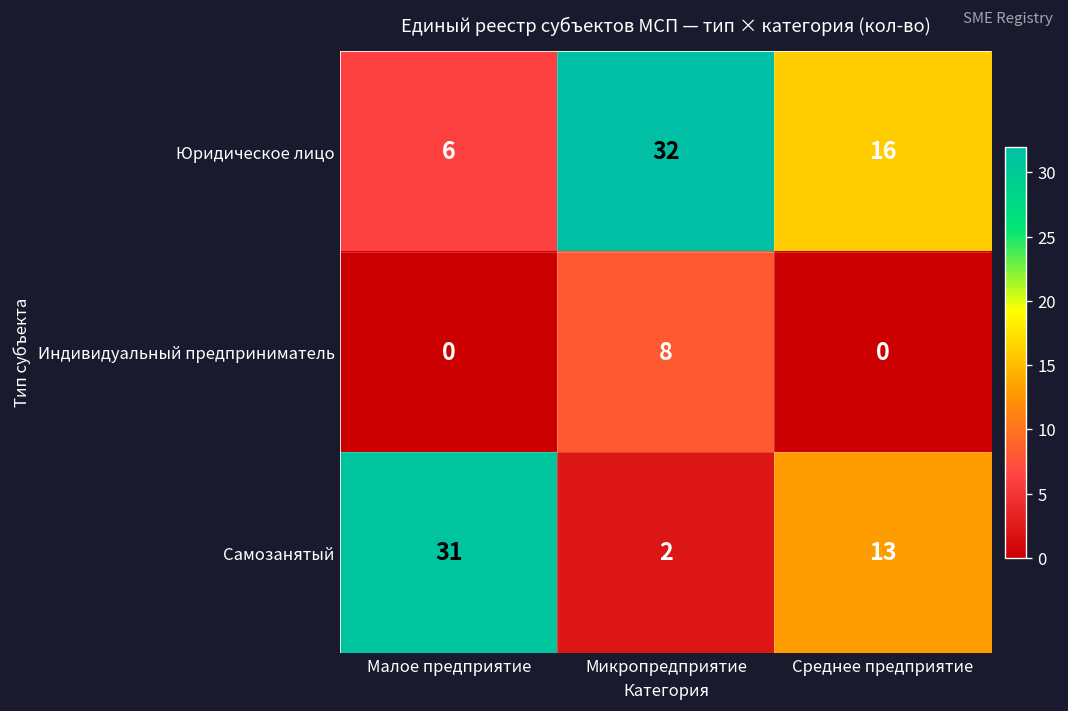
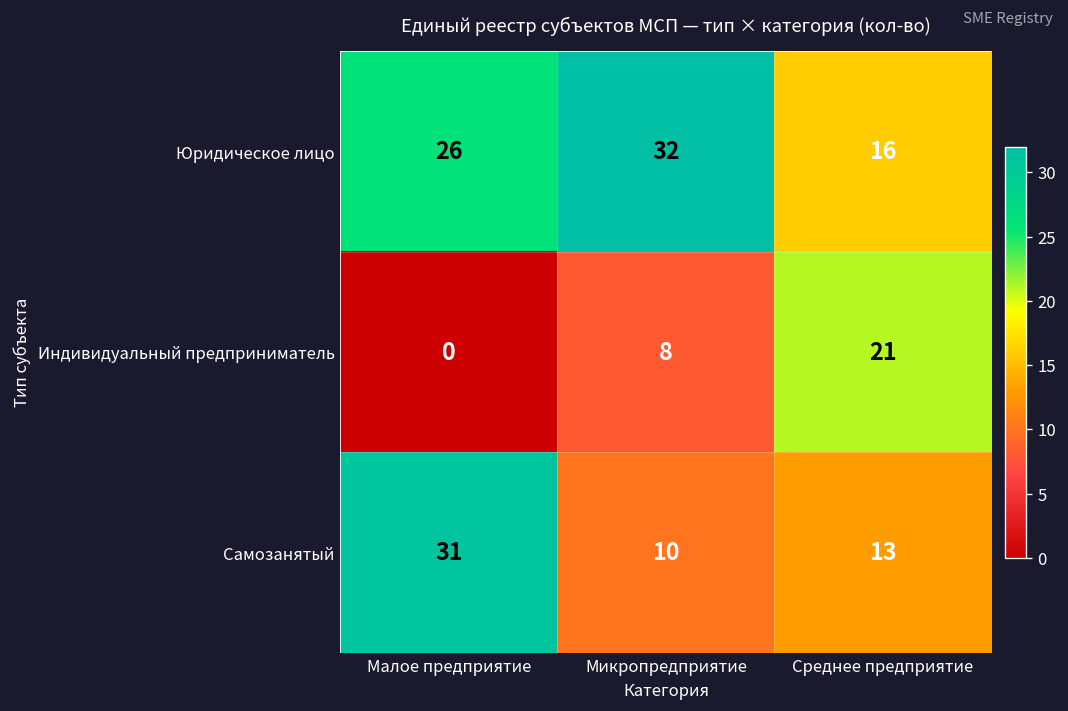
  {
    "Юридическое лицо": {
-     "Малое предприятие": 6,
+     "Малое предприятие": 26,
      "Микропредприятие": 32,
      "Среднее предприятие": 16
    },
    "Индивидуальный предприниматель": {
      "Малое предприятие": 0,
      "Микропредприятие": 8,
-     "Среднее предприятие": 0
+     "Среднее предприятие": 21
    },
    "Самозанятый": {
      "Малое предприятие": 31,
-     "Микропредприятие": 2,
+     "Микропредприятие": 10,
      "Среднее предприятие": 13
    }
  }
